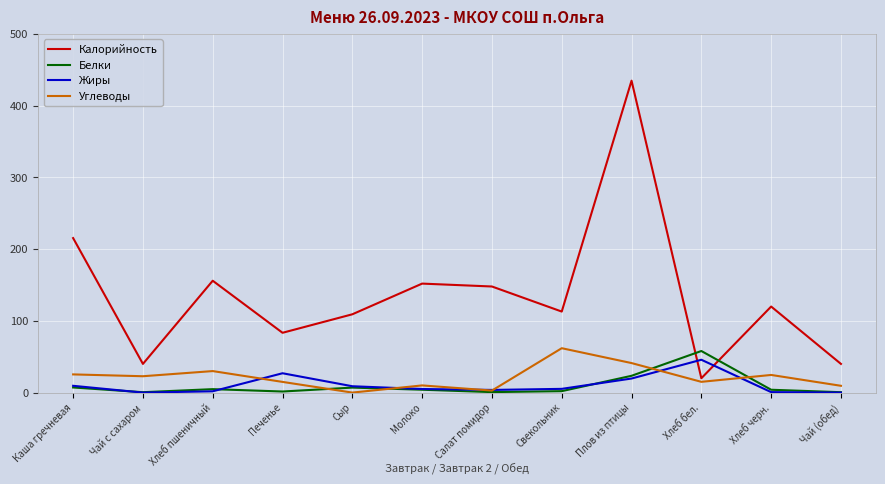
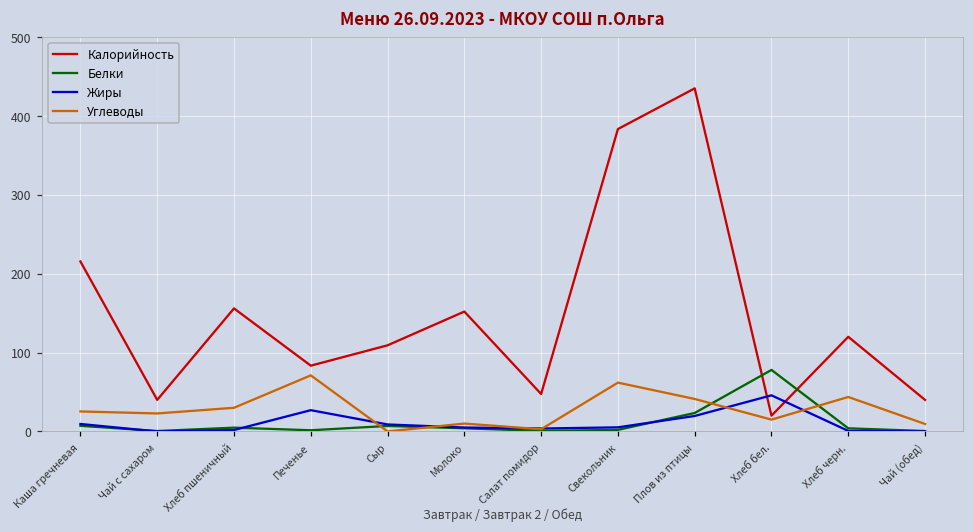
  {
    "Калорийность": {
      "Каша гречневая": 220,
      "Чай с сахаром": 40,
      "Хлеб пшеничный": 160,
      "Печенье": 80,
      "Сыр": 110,
      "Молоко": 150,
-     "Салат помидор": 150,
-     "Свекольник": 110,
+     "Салат помидор": 50,
+     "Свекольник": 380,
      "Плов из птицы": 440,
      "Хлеб бел.": 20,
      "Хлеб черн.": 120,
      "Чай (обед)": 40
    },
    "Белки": {
      "Печенье": 0,
      "Плов из птицы": 20,
-     "Хлеб бел.": 60
+     "Хлеб бел.": 80
    },
    "Жиры": {
      "Печенье": 30,
      "Плов из птицы": 20,
      "Хлеб бел.": 50
    },
    "Углеводы": {
      "Каша гречневая": 30,
      "Чай с сахаром": 20,
      "Хлеб пшеничный": 30,
-     "Печенье": 10,
+     "Печенье": 70,
      "Сыр": 0,
      "Молоко": 10,
      "Свекольник": 60,
      "Плов из птицы": 40,
      "Хлеб бел.": 20,
-     "Хлеб черн.": 20,
+     "Хлеб черн.": 40,
      "Чай (обед)": 10
    }
  }
